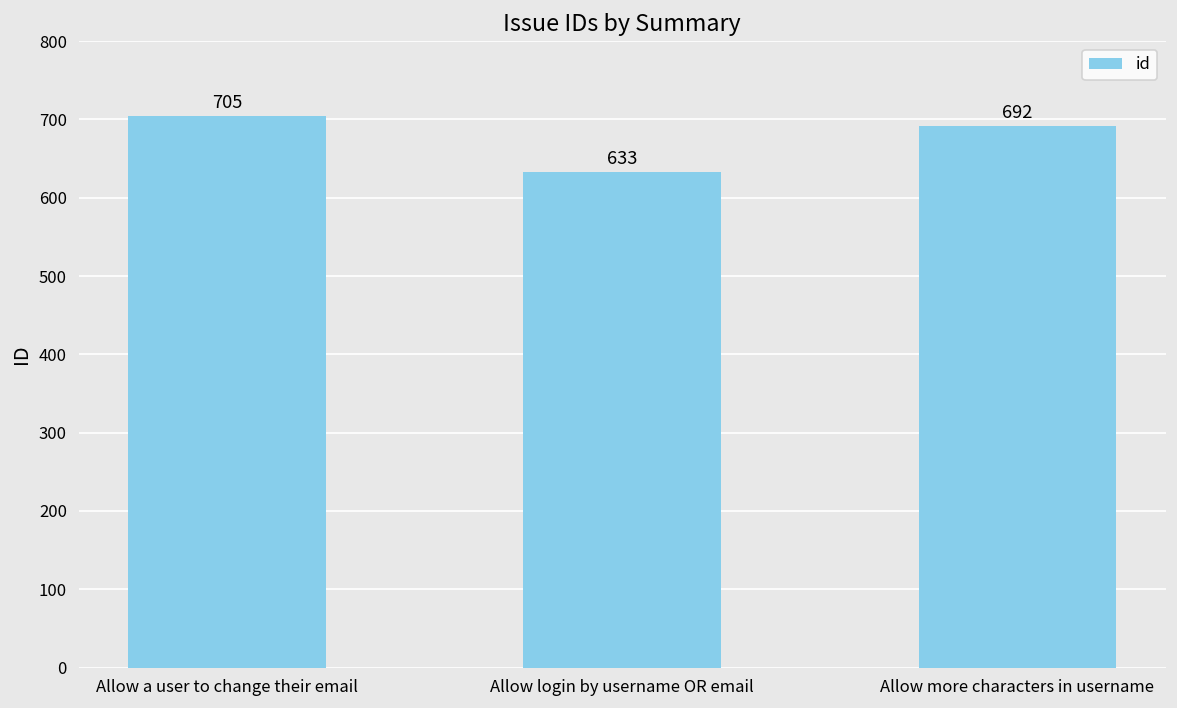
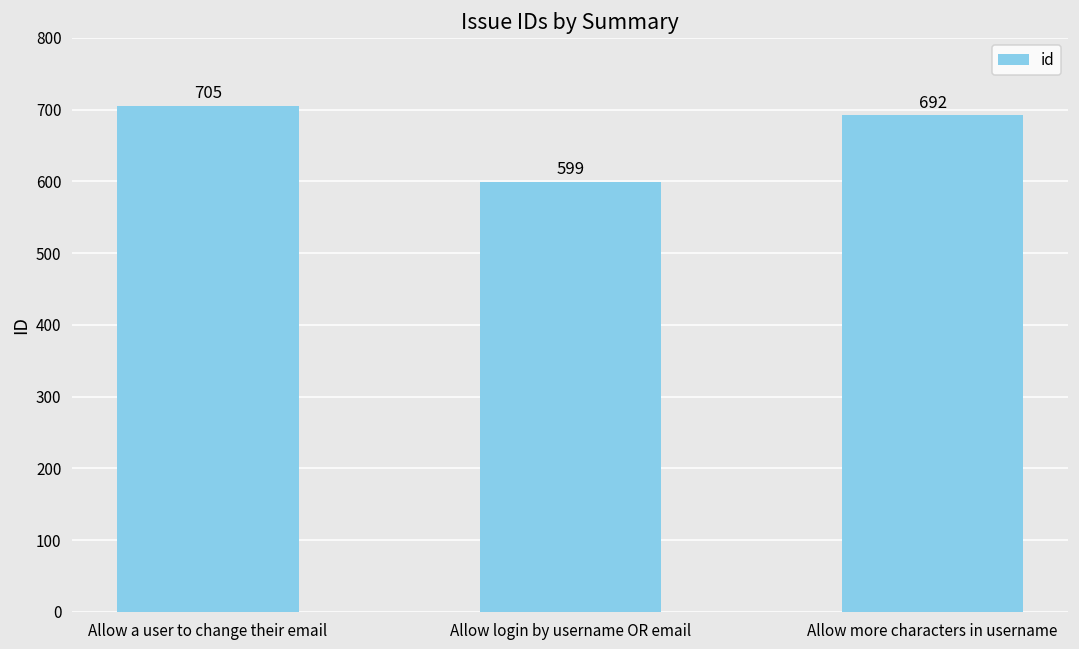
  {
    "Allow a user to change their email": 705,
-   "Allow login by username OR email": 633,
+   "Allow login by username OR email": 599,
    "Allow more characters in username": 692
  }
